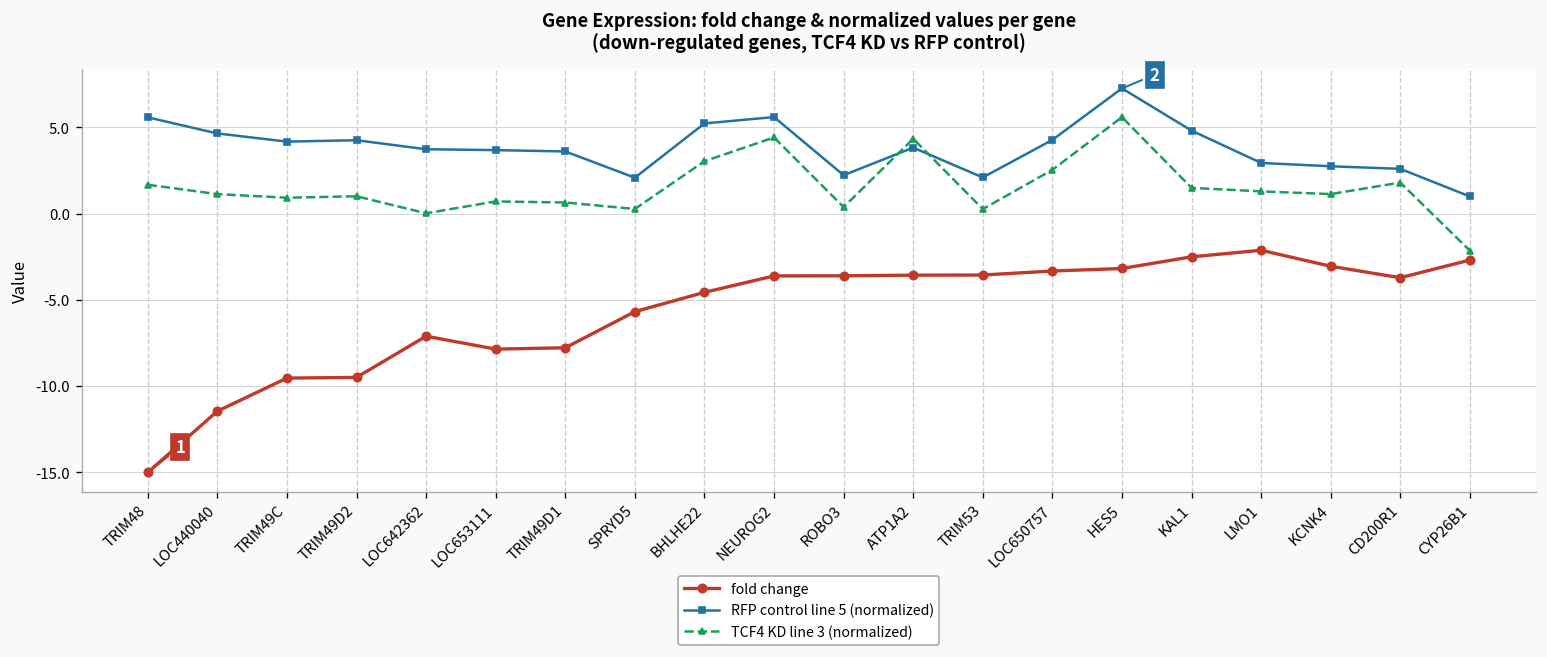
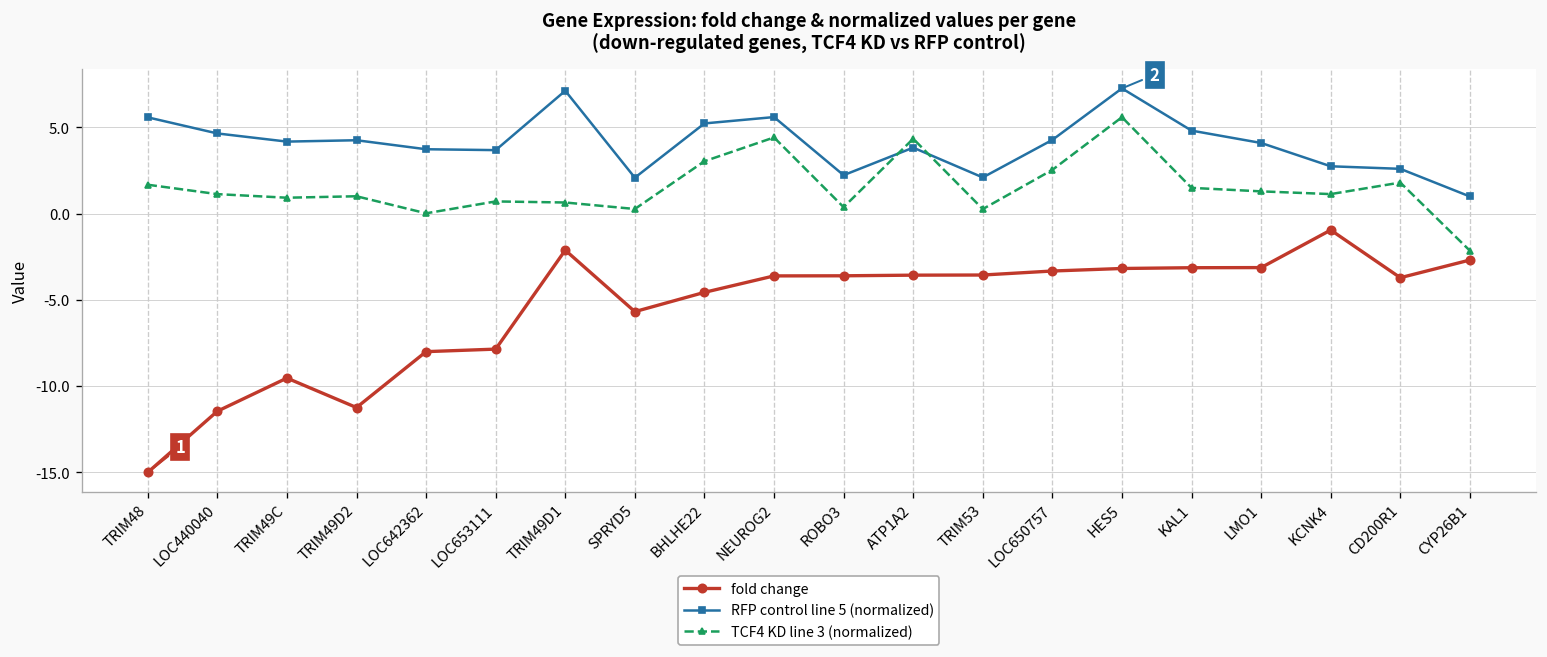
  {
    "fold change": {
      "TRIM48": -15.0,
      "LOC440040": -11.5,
      "TRIM49C": -9.5,
-     "TRIM49D2": -9.5,
-     "LOC642362": -7.1,
+     "TRIM49D2": -11.3,
+     "LOC642362": -8.0,
      "LOC653111": -7.9,
-     "TRIM49D1": -7.8,
+     "TRIM49D1": -2.1,
      "SPRYD5": -5.7,
      "BHLHE22": -4.6,
      "NEUROG2": -3.6,
      "ROBO3": -3.6,
      "ATP1A2": -3.6,
      "TRIM53": -3.6,
      "LOC650757": -3.3,
      "HES5": -3.2,
-     "KAL1": -2.5,
-     "LMO1": -2.1,
-     "KCNK4": -3.1,
+     "KAL1": -3.1,
+     "LMO1": -3.1,
+     "KCNK4": -1.0,
      "CD200R1": -3.7,
      "CYP26B1": -2.7
    },
    "RFP control line 5 (normalized)": {
      "TRIM48": 5.6,
      "LOC440040": 4.6,
      "TRIM49C": 4.2,
      "TRIM49D2": 4.3,
      "LOC642362": 3.7,
      "LOC653111": 3.7,
-     "TRIM49D1": 3.6,
+     "TRIM49D1": 7.1,
      "SPRYD5": 2.1,
      "BHLHE22": 5.2,
      "NEUROG2": 5.6,
      "ROBO3": 2.2,
      "ATP1A2": 3.8,
      "TRIM53": 2.1,
      "LOC650757": 4.3,
      "HES5": 7.3,
      "KAL1": 4.8,
-     "LMO1": 2.9,
+     "LMO1": 4.1,
      "KCNK4": 2.7,
      "CD200R1": 2.6,
      "CYP26B1": 1.0
    },
    "TCF4 KD line 3 (normalized)": {
      "TRIM48": 1.7,
      "LOC440040": 1.1,
      "TRIM49C": 0.9,
      "TRIM49D2": 1.0,
      "LOC642362": 0.0,
      "LOC653111": 0.7,
      "TRIM49D1": 0.6,
      "SPRYD5": 0.3,
      "BHLHE22": 3.0,
      "NEUROG2": 4.4,
      "ROBO3": 0.4,
      "ATP1A2": 4.3,
      "TRIM53": 0.3,
      "LOC650757": 2.5,
      "HES5": 5.6,
      "KAL1": 1.5,
      "LMO1": 1.3,
      "KCNK4": 1.1,
      "CD200R1": 1.8,
      "CYP26B1": -2.2
    }
  }
